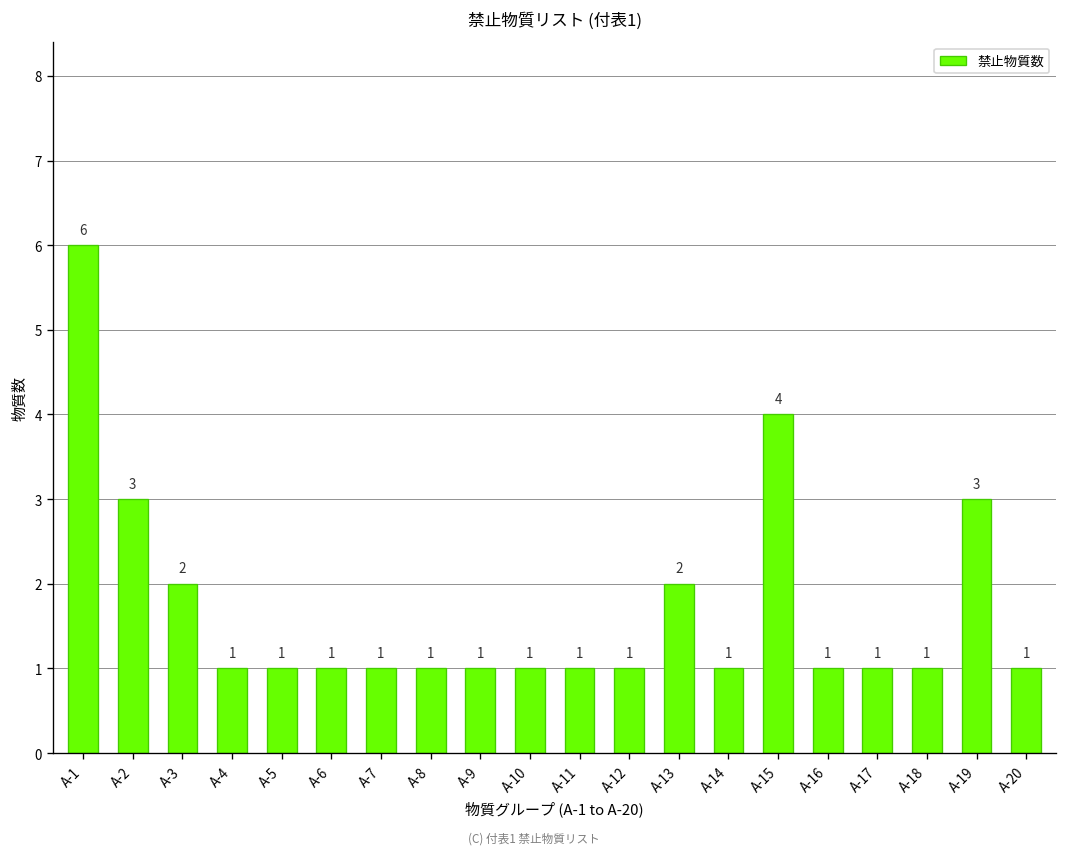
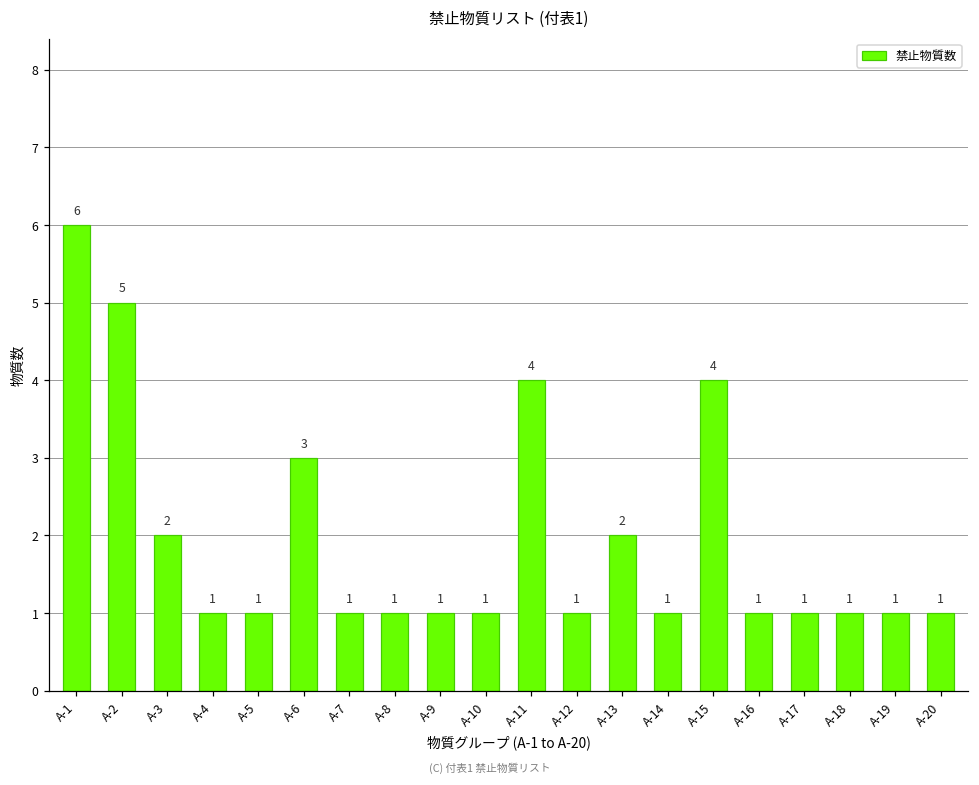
  {
    "A-1": 6,
-   "A-2": 3,
+   "A-2": 5,
    "A-3": 2,
    "A-4": 1,
    "A-5": 1,
-   "A-6": 1,
+   "A-6": 3,
    "A-7": 1,
    "A-8": 1,
    "A-9": 1,
    "A-10": 1,
-   "A-11": 1,
+   "A-11": 4,
    "A-12": 1,
    "A-13": 2,
    "A-14": 1,
    "A-15": 4,
    "A-16": 1,
    "A-17": 1,
    "A-18": 1,
-   "A-19": 3,
+   "A-19": 1,
    "A-20": 1
  }
